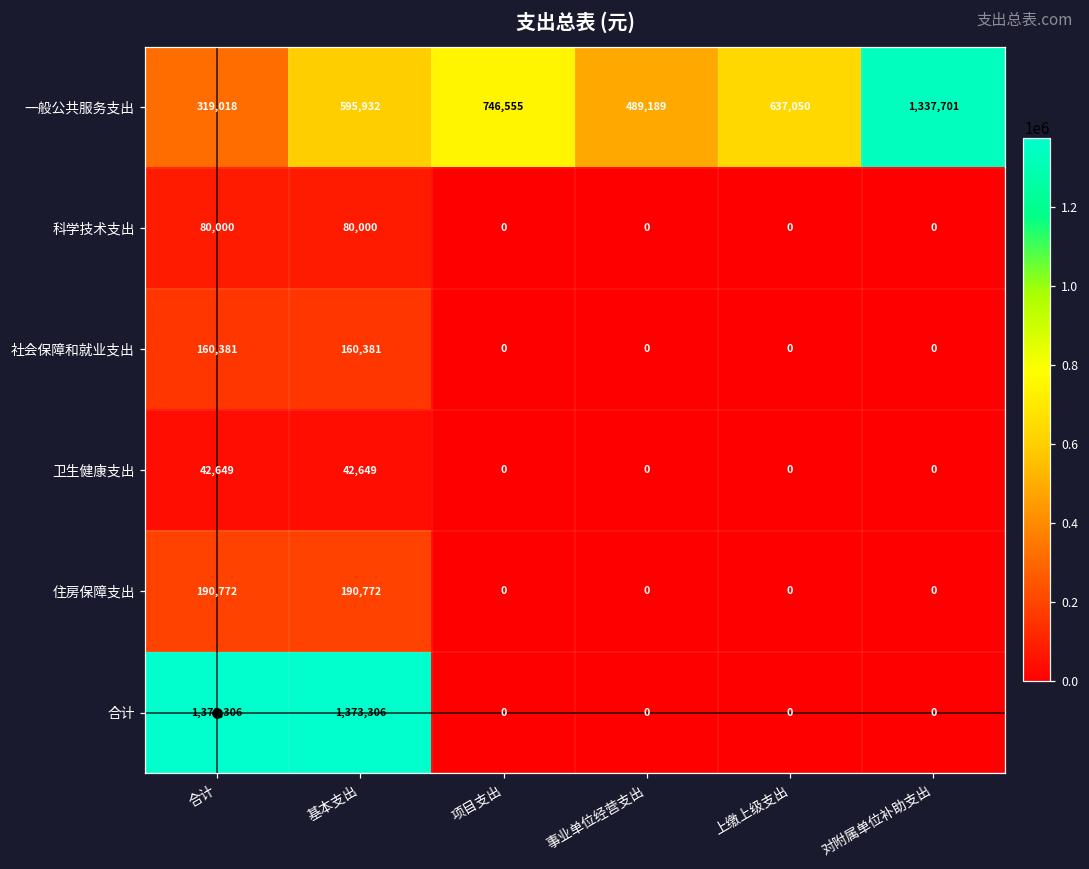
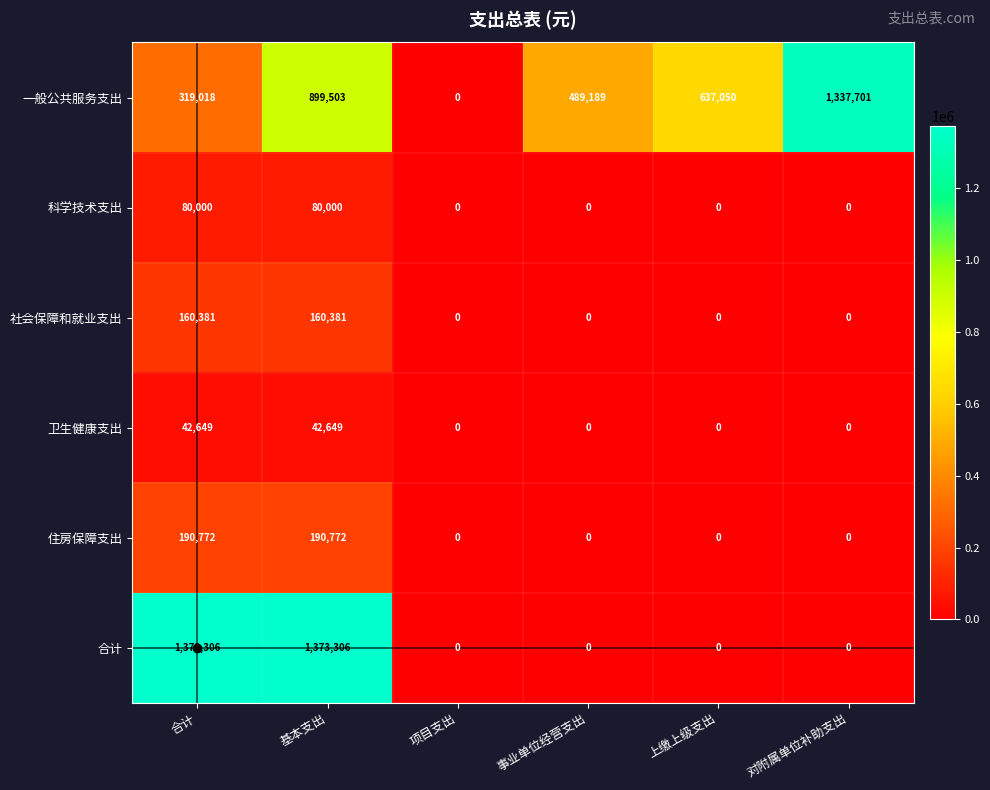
  {
    "一般公共服务支出": {
      "合计": "319,018",
-     "基本支出": "595,932",
-     "项目支出": "746,555",
+     "基本支出": "899,503",
+     "项目支出": "0",
      "事业单位经营支出": "489,189",
      "上缴上级支出": "637,050",
      "对附属单位补助支出": "1,337,701"
    },
    "科学技术支出": {
      "合计": "80,000",
      "基本支出": "80,000",
      "项目支出": "0",
      "事业单位经营支出": "0",
      "上缴上级支出": "0",
      "对附属单位补助支出": "0"
    },
    "社会保障和就业支出": {
      "合计": "160,381",
      "基本支出": "160,381",
      "项目支出": "0",
      "事业单位经营支出": "0",
      "上缴上级支出": "0",
      "对附属单位补助支出": "0"
    },
    "卫生健康支出": {
      "合计": "42,649",
      "基本支出": "42,649",
      "项目支出": "0",
      "事业单位经营支出": "0",
      "上缴上级支出": "0",
      "对附属单位补助支出": "0"
    },
    "住房保障支出": {
      "合计": "190,772",
      "基本支出": "190,772",
      "项目支出": "0",
      "事业单位经营支出": "0",
      "上缴上级支出": "0",
      "对附属单位补助支出": "0"
    },
    "合计": {
      "基本支出": "1,373,306",
      "项目支出": "0",
      "事业单位经营支出": "0",
      "上缴上级支出": "0",
      "对附属单位补助支出": "0"
    }
  }
